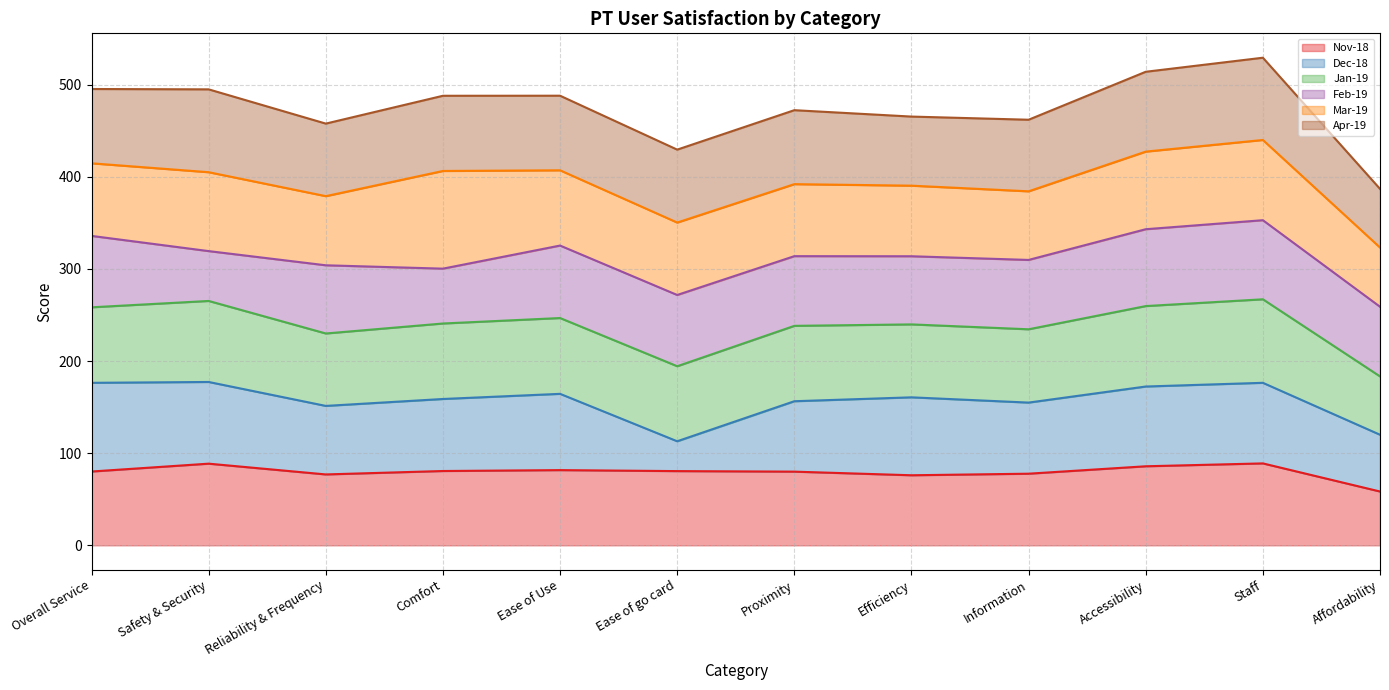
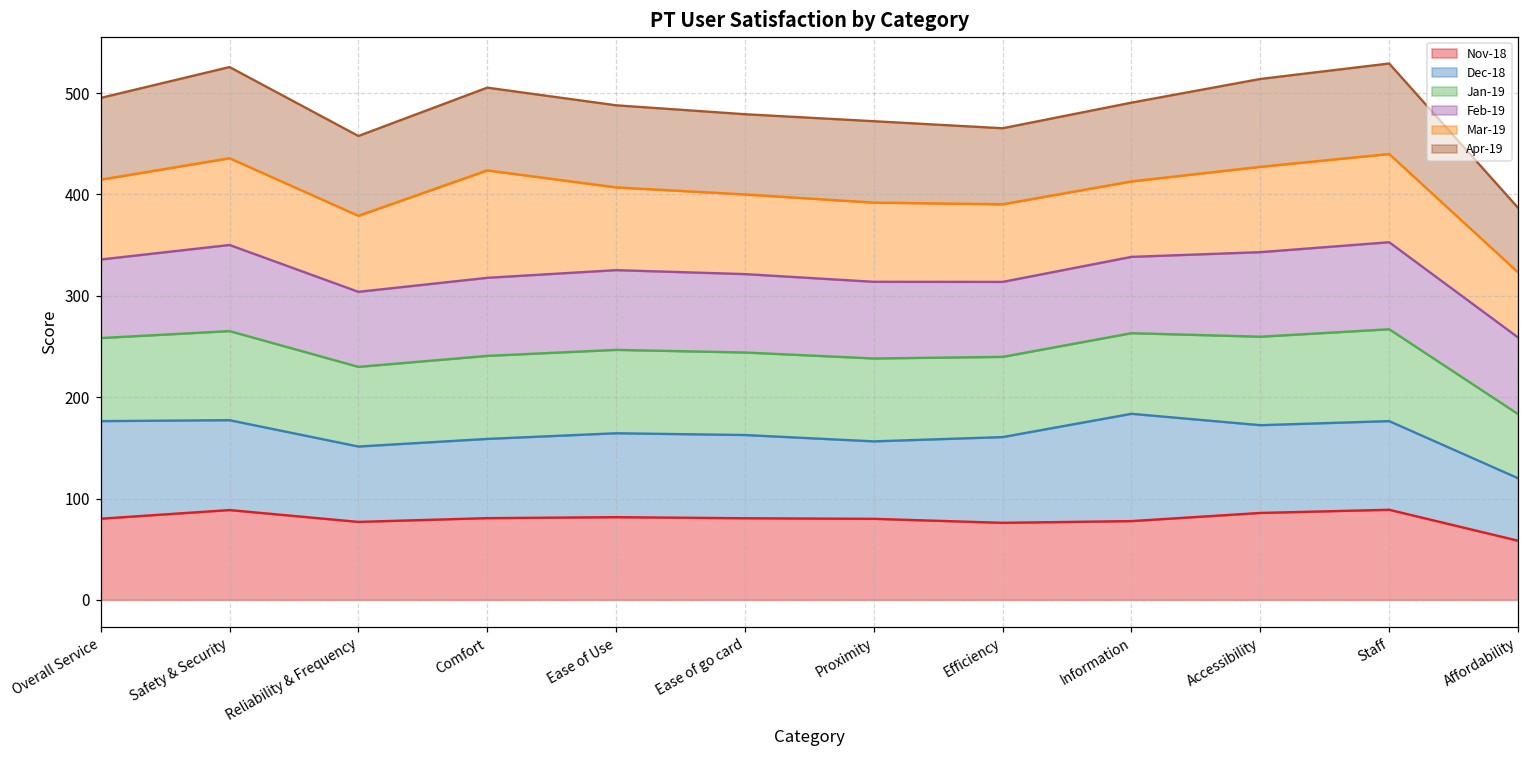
  {
    "Dec-18": {
      "Overall Service": 100,
      "Safety & Security": 90,
      "Reliability & Frequency": 70,
      "Comfort": 80,
      "Ease of Use": 80,
-     "Ease of go card": 30,
+     "Ease of go card": 80,
      "Proximity": 80,
      "Efficiency": 80,
-     "Information": 80,
+     "Information": 110,
      "Accessibility": 90,
      "Staff": 90,
      "Affordability": 60
    },
    "Jan-19": {
      "Overall Service": 80,
      "Safety & Security": 90,
      "Reliability & Frequency": 80,
      "Comfort": 80,
      "Ease of Use": 80,
      "Ease of go card": 80,
      "Proximity": 80,
      "Efficiency": 80,
      "Information": 80,
      "Accessibility": 90,
      "Staff": 90,
      "Affordability": 60
    },
    "Feb-19": {
      "Overall Service": 80,
-     "Safety & Security": 50,
+     "Safety & Security": 80,
      "Reliability & Frequency": 70,
-     "Comfort": 60,
+     "Comfort": 80,
      "Ease of Use": 80,
      "Ease of go card": 80,
      "Proximity": 80,
      "Efficiency": 70,
      "Information": 80,
      "Accessibility": 80,
      "Staff": 90,
      "Affordability": 80
    },
    "Mar-19": {
      "Overall Service": 80,
      "Safety & Security": 90,
      "Reliability & Frequency": 80,
      "Comfort": 110,
      "Ease of Use": 80,
      "Ease of go card": 80,
      "Proximity": 80,
      "Efficiency": 80,
      "Information": 70,
      "Accessibility": 80,
      "Staff": 90,
      "Affordability": 60
    }
  }
